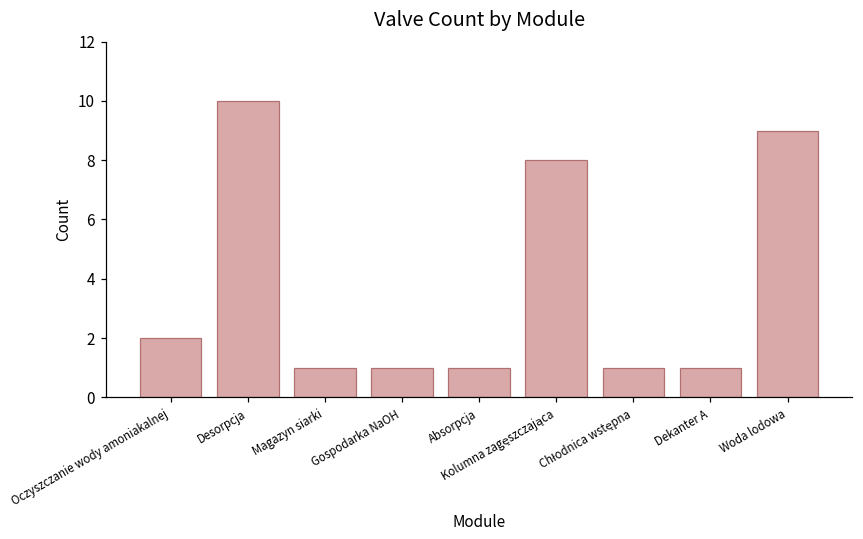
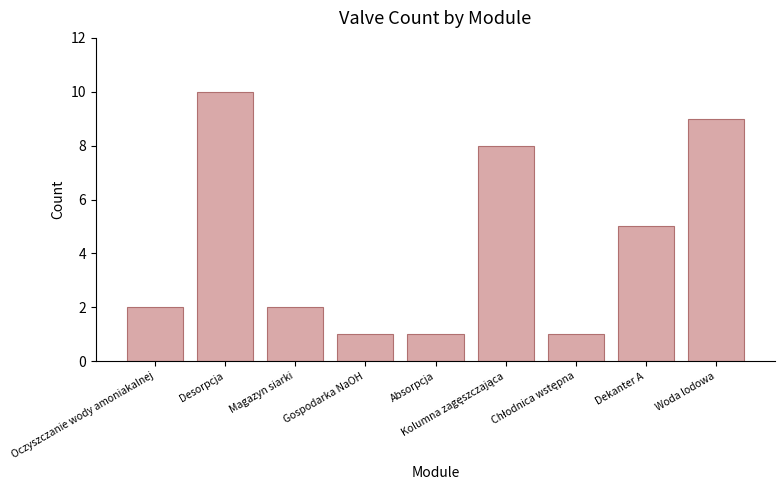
  {
    "Oczyszczanie wody amoniakalnej": 2,
    "Desorpcja": 10,
-   "Magazyn siarki": 1,
+   "Magazyn siarki": 2,
    "Gospodarka NaOH": 1,
    "Absorpcja": 1,
    "Kolumna zagęszczająca": 8,
    "Chłodnica wstępna": 1,
-   "Dekanter A": 1,
+   "Dekanter A": 5,
    "Woda lodowa": 9
  }
